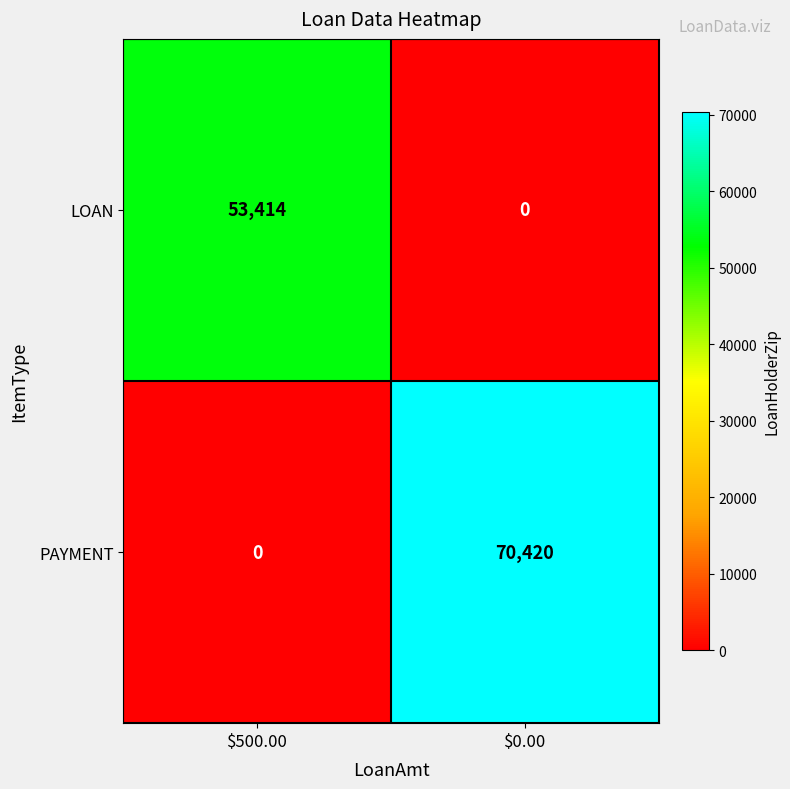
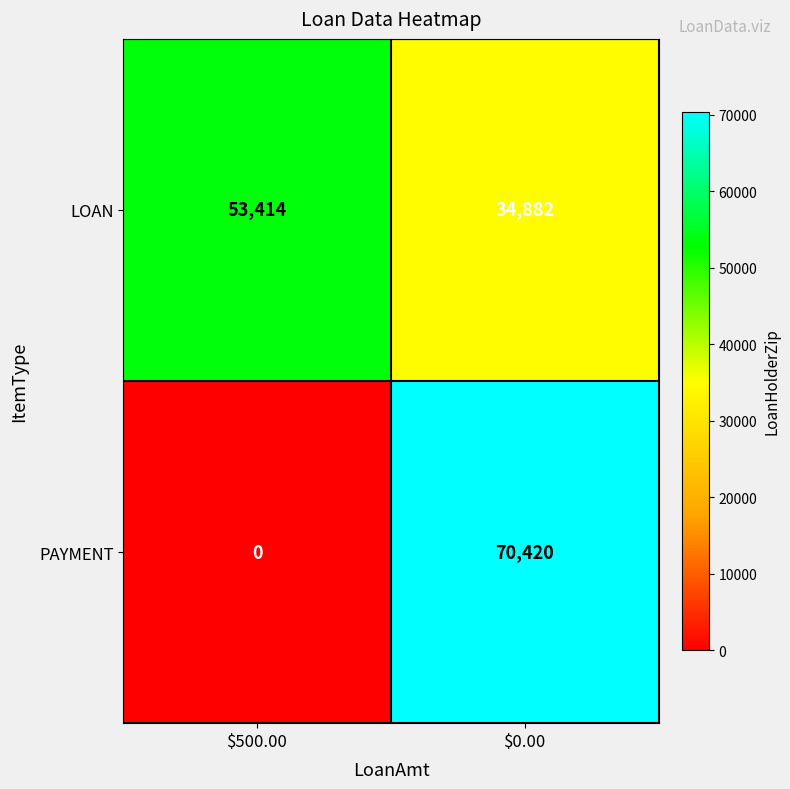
  {
    "LOAN": {
      "$500.00": "53,414",
-     "$0.00": "0"
+     "$0.00": "34,882"
    },
    "PAYMENT": {
      "$500.00": "0",
      "$0.00": "70,420"
    }
  }
